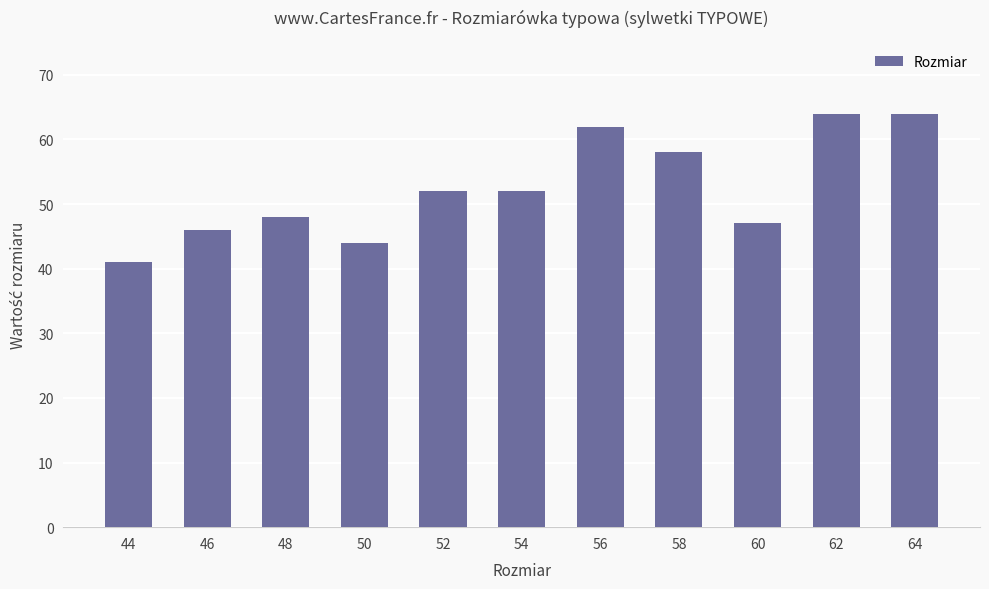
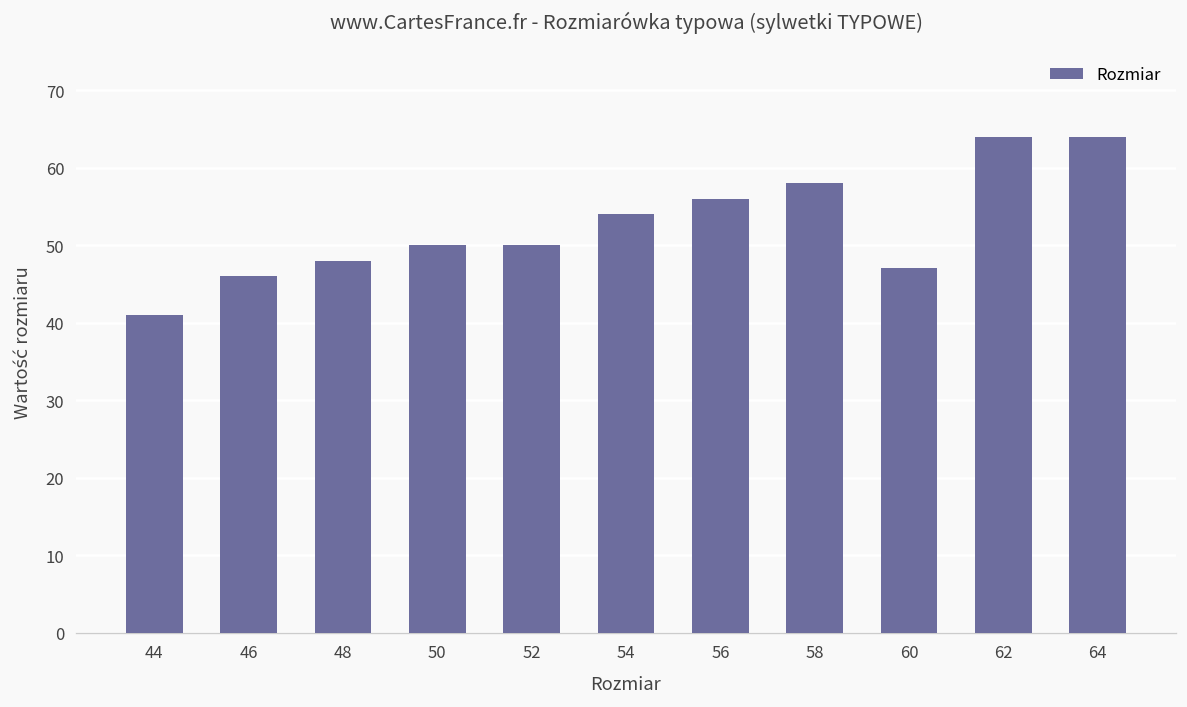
  {
    "44": 41,
    "46": 46,
    "48": 48,
-   "50": 44,
-   "52": 52,
-   "54": 52,
-   "56": 62,
+   "50": 50,
+   "52": 50,
+   "54": 54,
+   "56": 56,
    "58": 58,
    "60": 47,
    "62": 64,
    "64": 64
  }
